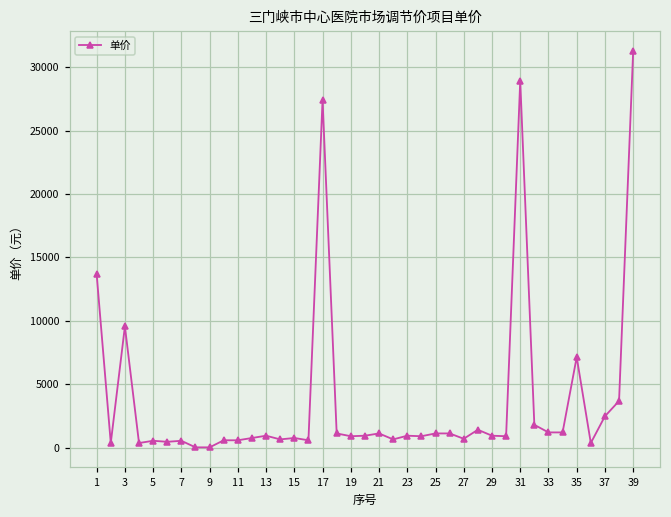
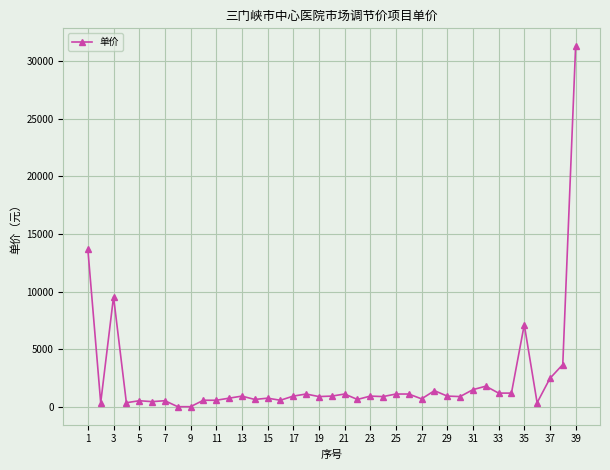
  {
    "1": 13700,
    "3": 9600,
    "5": 500,
    "7": 500,
    "9": 0,
    "11": 600,
    "13": 900,
    "15": 800,
-   "17": 27400,
+   "17": 900,
    "19": 900,
    "21": 1100,
    "23": 900,
    "25": 1100,
    "27": 700,
    "29": 900,
-   "31": 28900,
+   "31": 1500,
    "33": 1200,
    "35": 7100,
    "37": 2500,
    "39": 31300
  }
